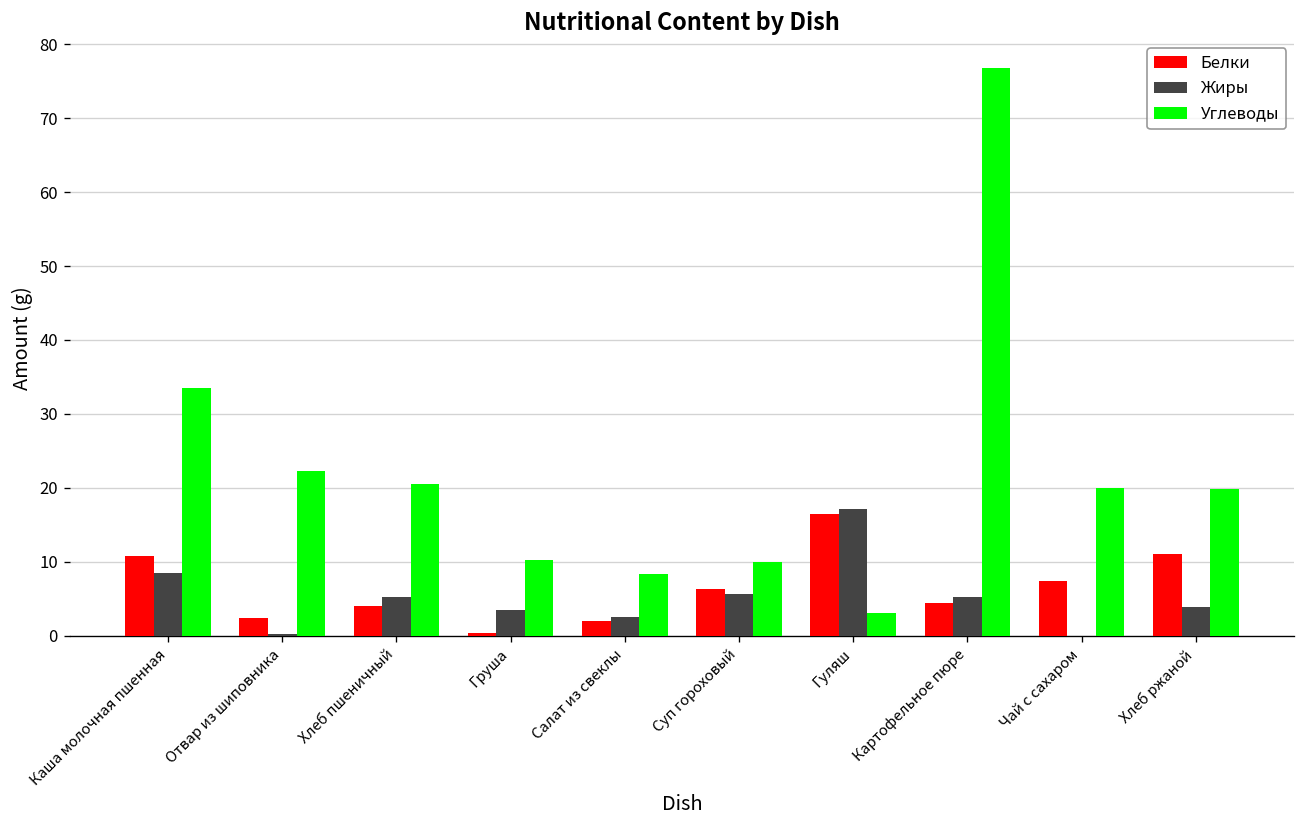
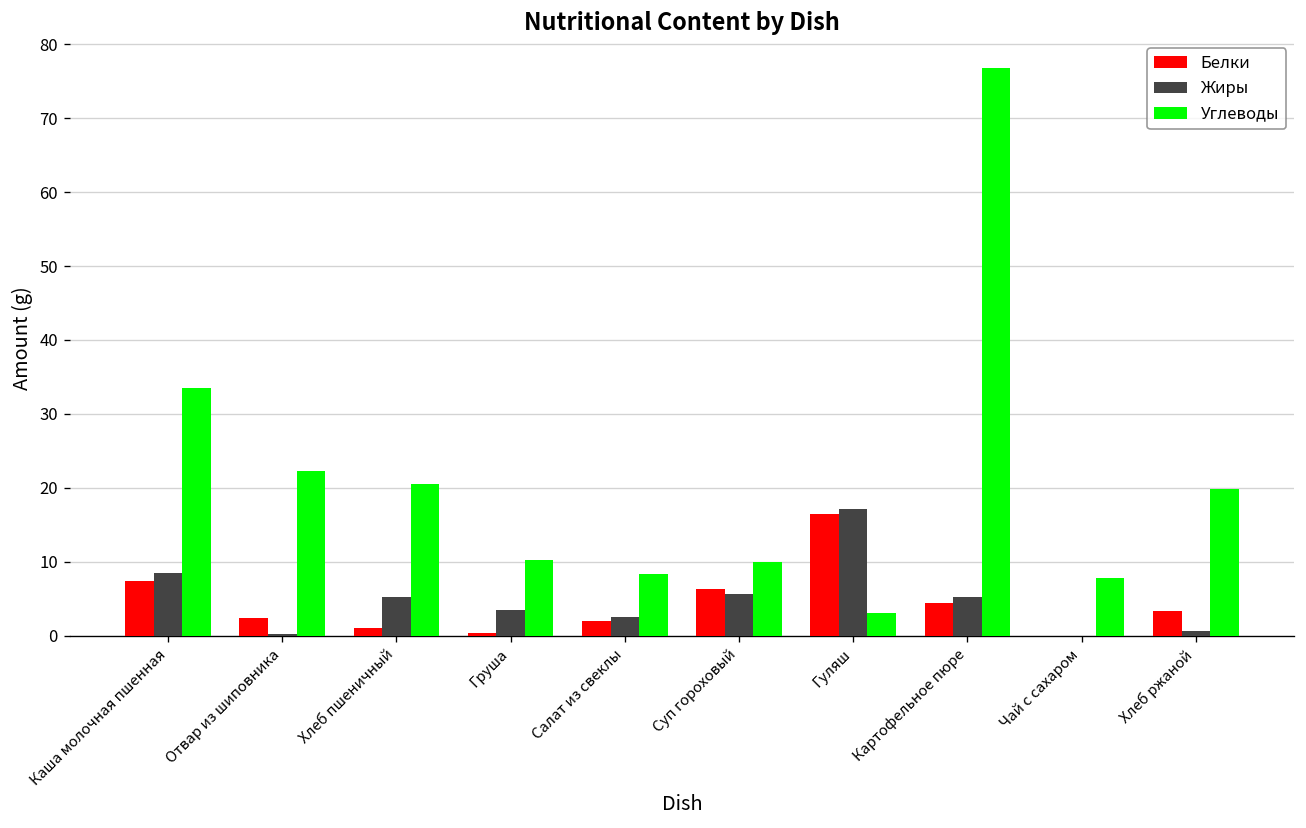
  {
    "Белки": {
-     "Каша молочная пшенная": 11,
+     "Каша молочная пшенная": 7,
      "Отвар из шиповника": 2,
-     "Хлеб пшеничный": 4,
+     "Хлеб пшеничный": 1,
      "Салат из свеклы": 2,
      "Суп гороховый": 6,
      "Гуляш": 16,
      "Картофельное пюре": 4,
-     "Чай с сахаром": 7,
-     "Хлеб ржаной": 11
+     "Чай с сахаром": 0,
+     "Хлеб ржаной": 3
    },
    "Жиры": {
      "Каша молочная пшенная": 9,
      "Хлеб пшеничный": 5,
      "Груша": 4,
      "Салат из свеклы": 3,
      "Суп гороховый": 6,
      "Гуляш": 17,
      "Картофельное пюре": 5,
      "Чай с сахаром": 0,
-     "Хлеб ржаной": 4
+     "Хлеб ржаной": 1
    },
    "Углеводы": {
      "Каша молочная пшенная": 34,
      "Отвар из шиповника": 22,
      "Хлеб пшеничный": 21,
      "Груша": 10,
      "Салат из свеклы": 8,
      "Суп гороховый": 10,
      "Гуляш": 3,
      "Картофельное пюре": 77,
-     "Чай с сахаром": 20,
+     "Чай с сахаром": 8,
      "Хлеб ржаной": 20
    }
  }
